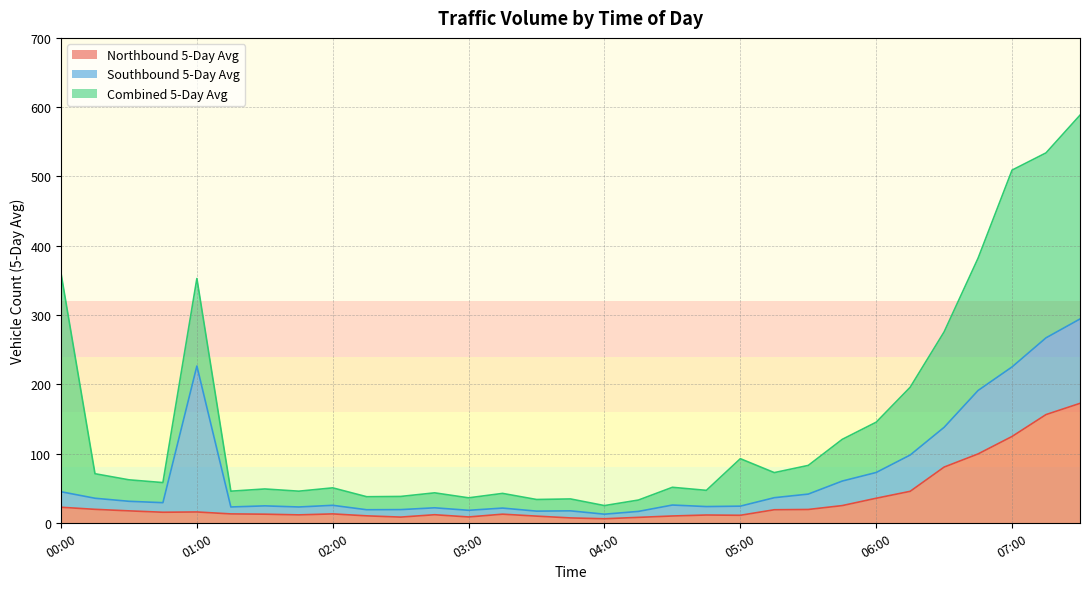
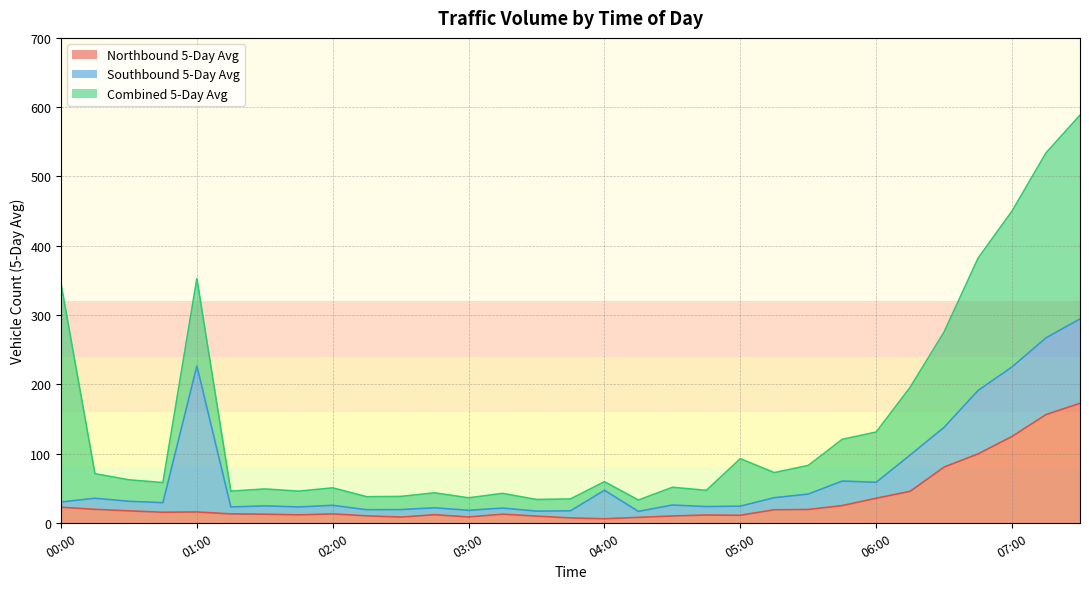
  {
    "Northbound 5-Day Avg": {
      "00:00": 20,
      "01:00": 20,
      "02:00": 10,
      "03:00": 10,
      "04:00": 10,
      "05:00": 10,
      "06:00": 40,
      "07:00": 120
    },
    "Southbound 5-Day Avg": {
-     "00:00": 20,
+     "00:00": 10,
      "01:00": 210,
      "02:00": 10,
      "03:00": 10,
-     "04:00": 10,
+     "04:00": 40,
      "05:00": 10,
-     "06:00": 40,
+     "06:00": 20,
      "07:00": 100
    },
    "Combined 5-Day Avg": {
      "00:00": 320,
      "01:00": 130,
      "02:00": 30,
      "03:00": 20,
      "04:00": 10,
      "05:00": 70,
      "06:00": 70,
-     "07:00": 280
+     "07:00": 230
    }
  }
